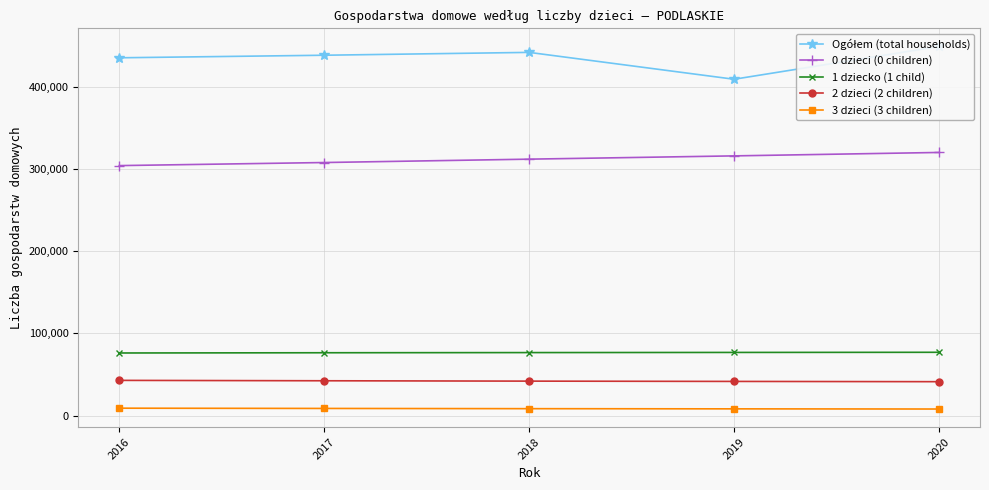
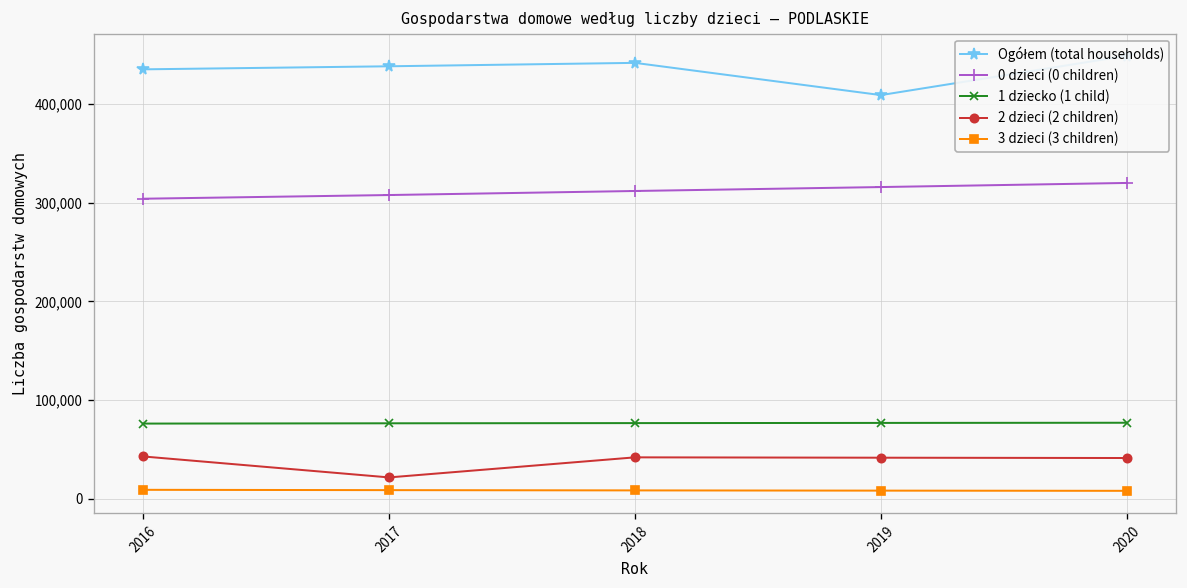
  {
    "Ogółem (total households)": {
      "2016": "440,000",
      "2017": "440,000",
      "2018": "440,000",
      "2019": "410,000"
    },
    "0 dzieci (0 children)": {
      "2016": "300,000",
      "2017": "310,000",
      "2018": "310,000",
      "2019": "320,000",
      "2020": "320,000"
    },
    "1 dziecko (1 child)": {
      "2016": "80,000",
      "2017": "80,000",
      "2018": "80,000",
      "2019": "80,000",
      "2020": "80,000"
    },
    "2 dzieci (2 children)": {
      "2016": "40,000",
-     "2017": "40,000",
+     "2017": "20,000",
      "2018": "40,000",
      "2019": "40,000",
      "2020": "40,000"
    },
    "3 dzieci (3 children)": {
      "2016": "10,000",
      "2017": "10,000",
      "2018": "10,000",
      "2019": "10,000",
      "2020": "10,000"
    }
  }
